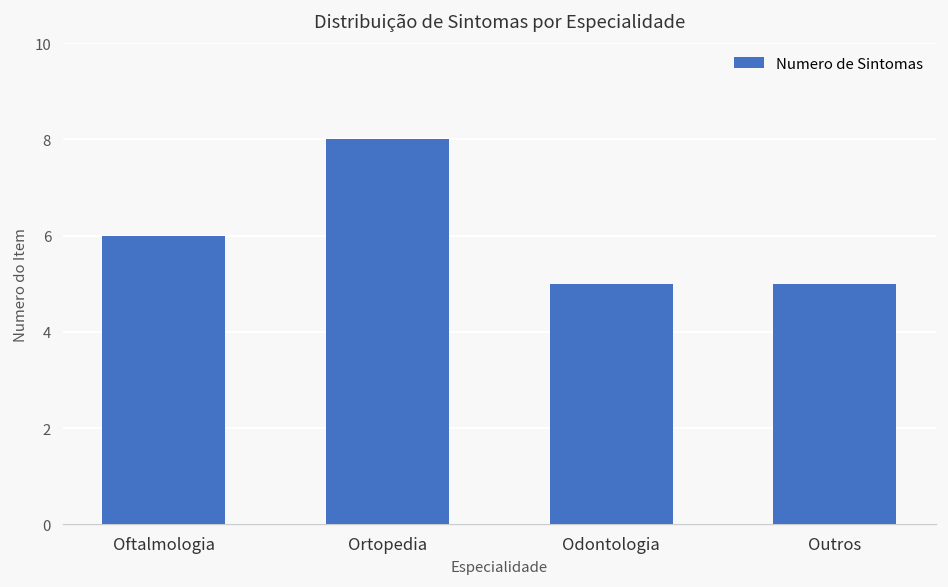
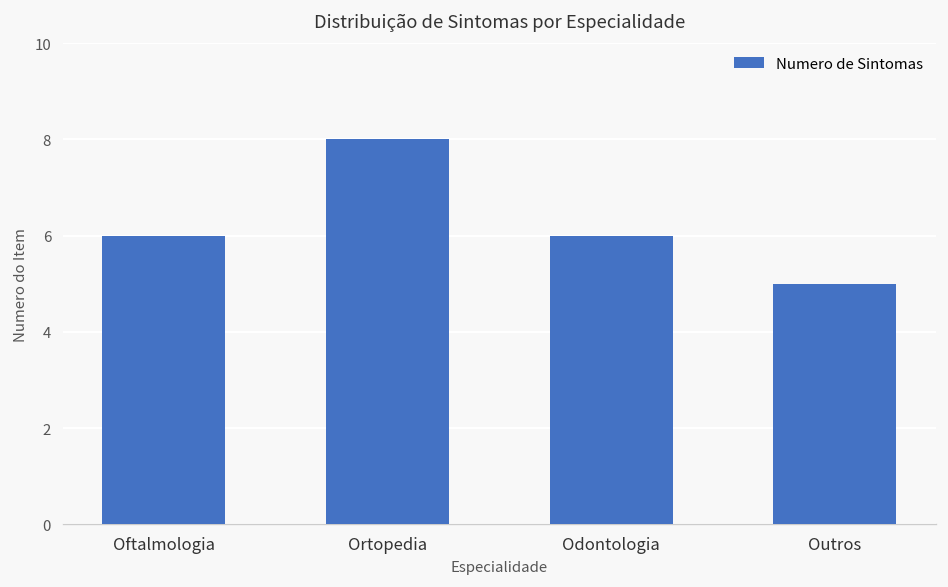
  {
    "Oftalmologia": 6,
    "Ortopedia": 8,
-   "Odontologia": 5,
+   "Odontologia": 6,
    "Outros": 5
  }
